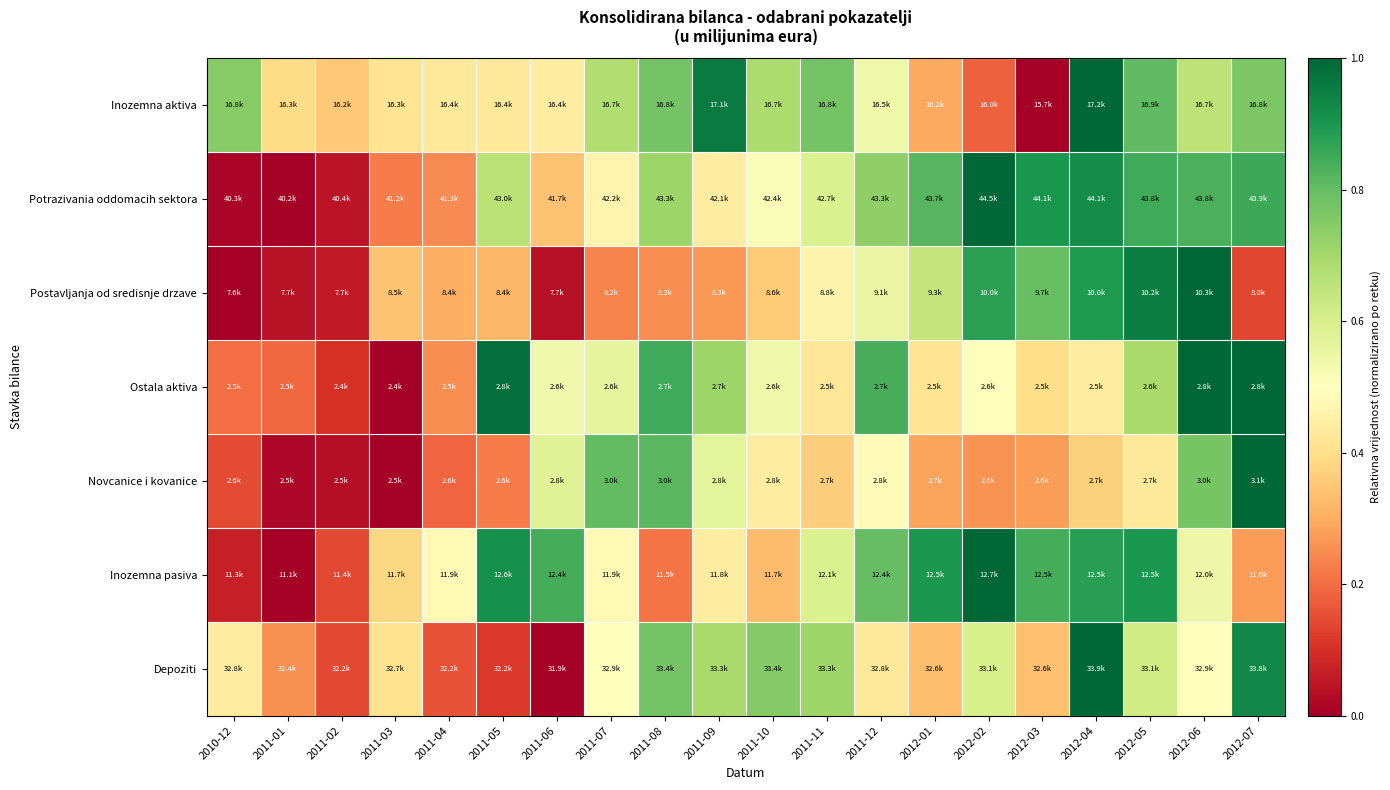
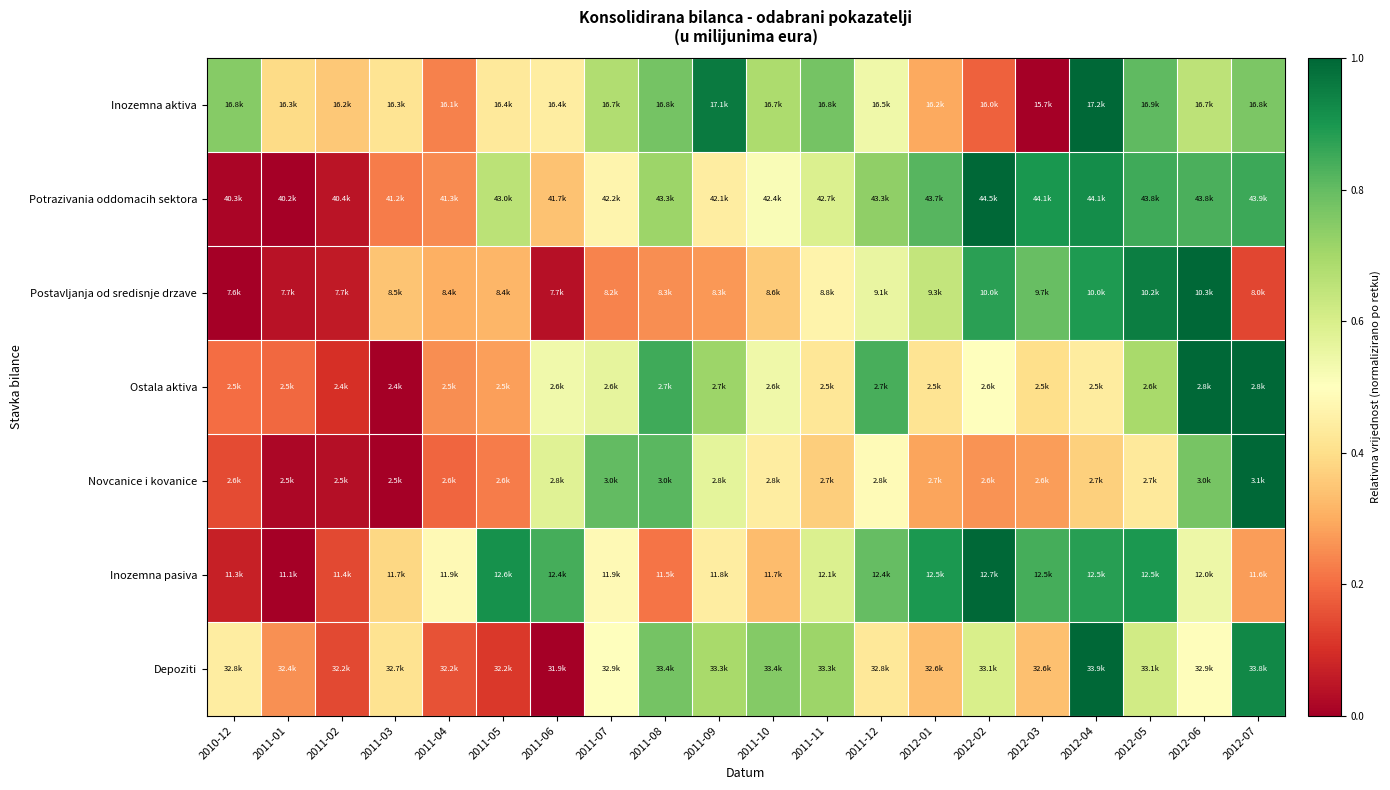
  {
    "Inozemna aktiva": {
      "2010-12": "16.8k",
      "2011-01": "16.3k",
      "2011-02": "16.2k",
      "2011-03": "16.3k",
-     "2011-04": "16.4k",
+     "2011-04": "16.1k",
      "2011-05": "16.4k",
      "2011-06": "16.4k",
      "2011-07": "16.7k",
      "2011-08": "16.8k",
      "2011-09": "17.1k",
      "2011-10": "16.7k",
      "2011-11": "16.8k",
      "2011-12": "16.5k",
      "2012-01": "16.2k",
      "2012-02": "16.0k",
      "2012-03": "15.7k",
      "2012-04": "17.2k",
      "2012-05": "16.9k",
      "2012-06": "16.7k",
      "2012-07": "16.8k"
    },
    "Potrazivania oddomacih sektora": {
      "2010-12": "40.3k",
      "2011-01": "40.2k",
      "2011-02": "40.4k",
      "2011-03": "41.2k",
      "2011-04": "41.3k",
      "2011-05": "43.0k",
      "2011-06": "41.7k",
      "2011-07": "42.2k",
      "2011-08": "43.3k",
      "2011-09": "42.1k",
      "2011-10": "42.4k",
      "2011-11": "42.7k",
      "2011-12": "43.3k",
      "2012-01": "43.7k",
      "2012-02": "44.5k",
      "2012-03": "44.1k",
      "2012-04": "44.1k",
      "2012-05": "43.8k",
      "2012-06": "43.8k",
      "2012-07": "43.9k"
    },
    "Postavljanja od sredisnje drzave": {
      "2010-12": "7.6k",
      "2011-01": "7.7k",
      "2011-02": "7.7k",
      "2011-03": "8.5k",
      "2011-04": "8.4k",
      "2011-05": "8.4k",
      "2011-06": "7.7k",
      "2011-07": "8.2k",
      "2011-08": "8.3k",
      "2011-09": "8.3k",
      "2011-10": "8.6k",
      "2011-11": "8.8k",
      "2011-12": "9.1k",
      "2012-01": "9.3k",
      "2012-02": "10.0k",
      "2012-03": "9.7k",
      "2012-04": "10.0k",
      "2012-05": "10.2k",
      "2012-06": "10.3k",
      "2012-07": "8.0k"
    },
    "Ostala aktiva": {
      "2010-12": "2.5k",
      "2011-01": "2.5k",
      "2011-02": "2.4k",
      "2011-03": "2.4k",
      "2011-04": "2.5k",
-     "2011-05": "2.8k",
+     "2011-05": "2.5k",
      "2011-06": "2.6k",
      "2011-07": "2.6k",
      "2011-08": "2.7k",
      "2011-09": "2.7k",
      "2011-10": "2.6k",
      "2011-11": "2.5k",
      "2011-12": "2.7k",
      "2012-01": "2.5k",
      "2012-02": "2.6k",
      "2012-03": "2.5k",
      "2012-04": "2.5k",
      "2012-05": "2.6k",
      "2012-06": "2.8k",
      "2012-07": "2.8k"
    },
    "Novcanice i kovanice": {
      "2010-12": "2.6k",
      "2011-01": "2.5k",
      "2011-02": "2.5k",
      "2011-03": "2.5k",
      "2011-04": "2.6k",
      "2011-05": "2.6k",
      "2011-06": "2.8k",
      "2011-07": "3.0k",
      "2011-08": "3.0k",
      "2011-09": "2.8k",
      "2011-10": "2.8k",
      "2011-11": "2.7k",
      "2011-12": "2.8k",
      "2012-01": "2.7k",
      "2012-02": "2.6k",
      "2012-03": "2.6k",
      "2012-04": "2.7k",
      "2012-05": "2.7k",
      "2012-06": "3.0k",
      "2012-07": "3.1k"
    },
    "Inozemna pasiva": {
      "2010-12": "11.3k",
      "2011-01": "11.1k",
      "2011-02": "11.4k",
      "2011-03": "11.7k",
      "2011-04": "11.9k",
      "2011-05": "12.6k",
      "2011-06": "12.4k",
      "2011-07": "11.9k",
      "2011-08": "11.5k",
      "2011-09": "11.8k",
      "2011-10": "11.7k",
      "2011-11": "12.1k",
      "2011-12": "12.4k",
      "2012-01": "12.5k",
      "2012-02": "12.7k",
      "2012-03": "12.5k",
      "2012-04": "12.5k",
      "2012-05": "12.5k",
      "2012-06": "12.0k",
      "2012-07": "11.6k"
    },
    "Depoziti": {
      "2010-12": "32.8k",
      "2011-01": "32.4k",
      "2011-02": "32.2k",
      "2011-03": "32.7k",
      "2011-04": "32.2k",
      "2011-05": "32.2k",
      "2011-06": "31.9k",
      "2011-07": "32.9k",
      "2011-08": "33.4k",
      "2011-09": "33.3k",
      "2011-10": "33.4k",
      "2011-11": "33.3k",
      "2011-12": "32.8k",
      "2012-01": "32.6k",
      "2012-02": "33.1k",
      "2012-03": "32.6k",
      "2012-04": "33.9k",
      "2012-05": "33.1k",
      "2012-06": "32.9k",
      "2012-07": "33.8k"
    }
  }
